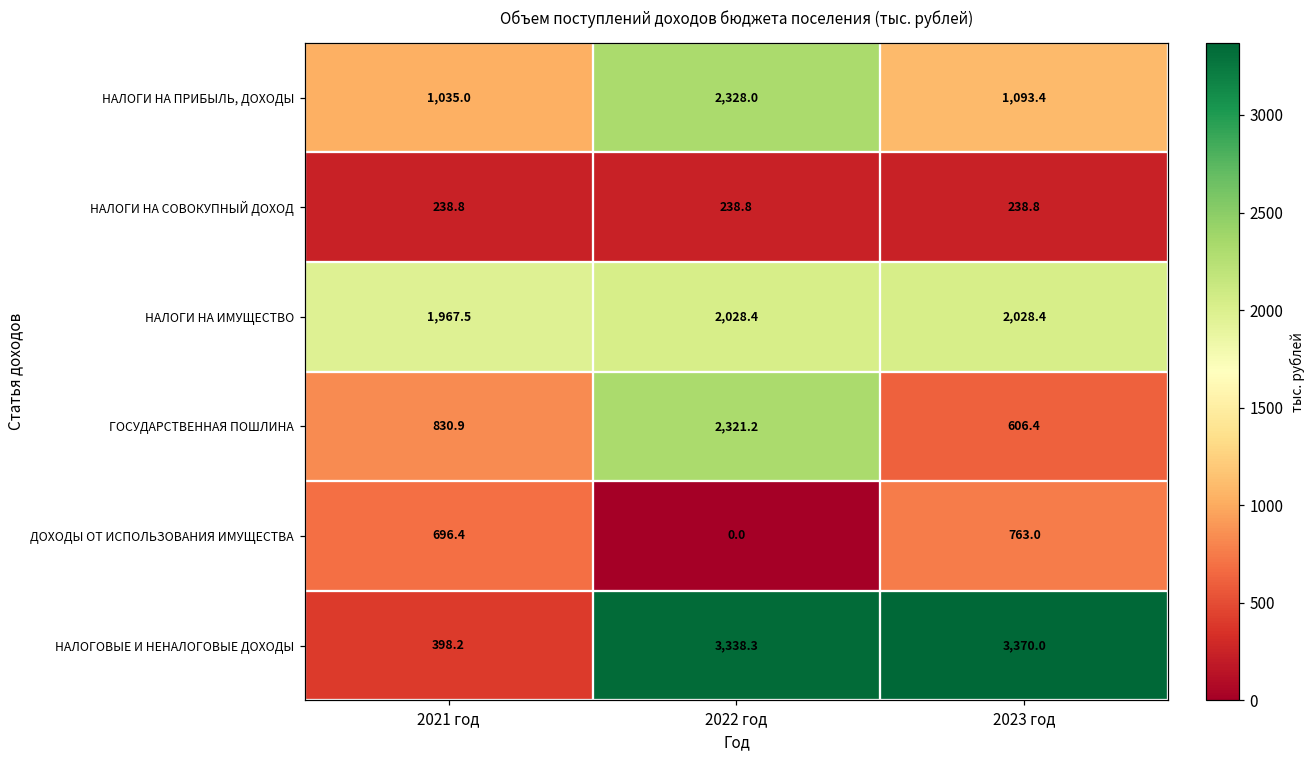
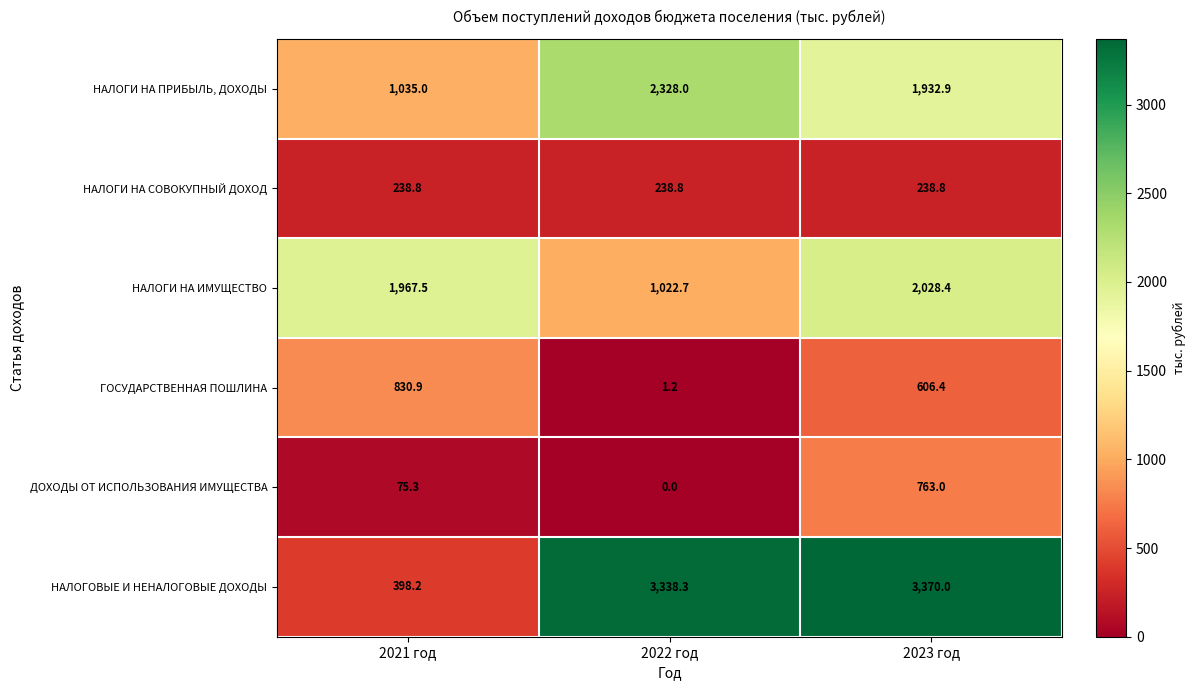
  {
    "НАЛОГИ НА ПРИБЫЛЬ, ДОХОДЫ": {
      "2021 год": "1,035.0",
      "2022 год": "2,328.0",
-     "2023 год": "1,093.4"
+     "2023 год": "1,932.9"
    },
    "НАЛОГИ НА СОВОКУПНЫЙ ДОХОД": {
      "2021 год": "238.8",
      "2022 год": "238.8",
      "2023 год": "238.8"
    },
    "НАЛОГИ НА ИМУЩЕСТВО": {
      "2021 год": "1,967.5",
-     "2022 год": "2,028.4",
+     "2022 год": "1,022.7",
      "2023 год": "2,028.4"
    },
    "ГОСУДАРСТВЕННАЯ ПОШЛИНА": {
      "2021 год": "830.9",
-     "2022 год": "2,321.2",
+     "2022 год": "1.2",
      "2023 год": "606.4"
    },
    "ДОХОДЫ ОТ ИСПОЛЬЗОВАНИЯ ИМУЩЕСТВА": {
-     "2021 год": "696.4",
+     "2021 год": "75.3",
      "2022 год": "0.0",
      "2023 год": "763.0"
    },
    "НАЛОГОВЫЕ И НЕНАЛОГОВЫЕ ДОХОДЫ": {
      "2021 год": "398.2",
      "2022 год": "3,338.3",
      "2023 год": "3,370.0"
    }
  }
